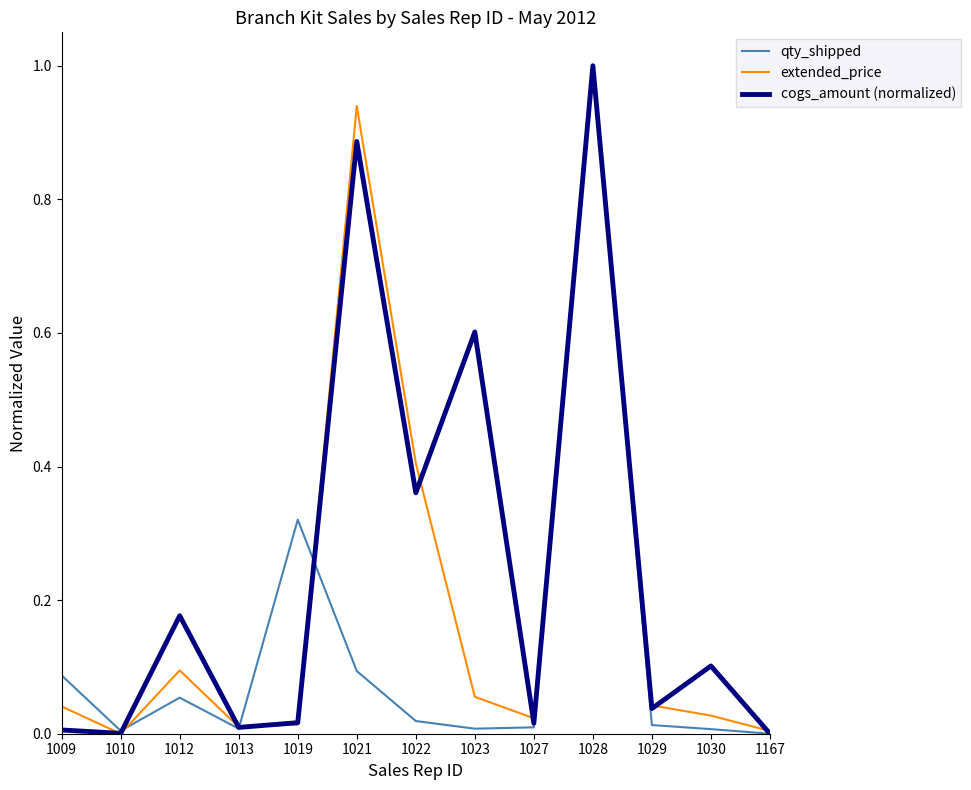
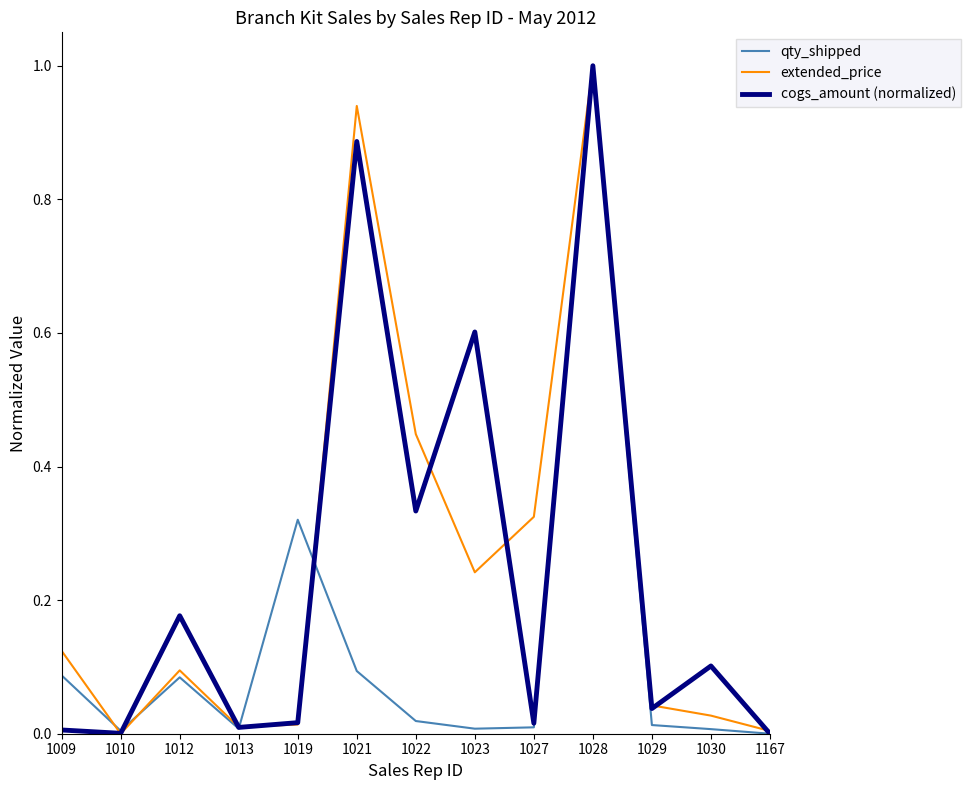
  {
    "qty_shipped": {
      "1009": 0.09,
-     "1012": 0.05,
+     "1012": 0.08,
      "1019": 0.32,
      "1021": 0.09,
      "1022": 0.02,
      "1023": 0.01,
      "1027": 0.01,
      "1029": 0.01,
      "1030": 0.01
    },
    "extended_price": {
-     "1009": 0.04,
+     "1009": 0.12,
      "1012": 0.09,
      "1021": 0.94,
-     "1022": 0.41,
-     "1023": 0.06,
-     "1027": 0.02,
+     "1022": 0.45,
+     "1023": 0.24,
+     "1027": 0.32,
      "1029": 0.04,
      "1030": 0.03,
      "1167": 0.00
    },
    "cogs_amount (normalized)": {
      "1009": 0.01,
      "1012": 0.18,
      "1021": 0.89,
-     "1022": 0.36,
+     "1022": 0.33,
      "1023": 0.60,
      "1027": 0.02,
      "1029": 0.04,
      "1030": 0.10
    }
  }
